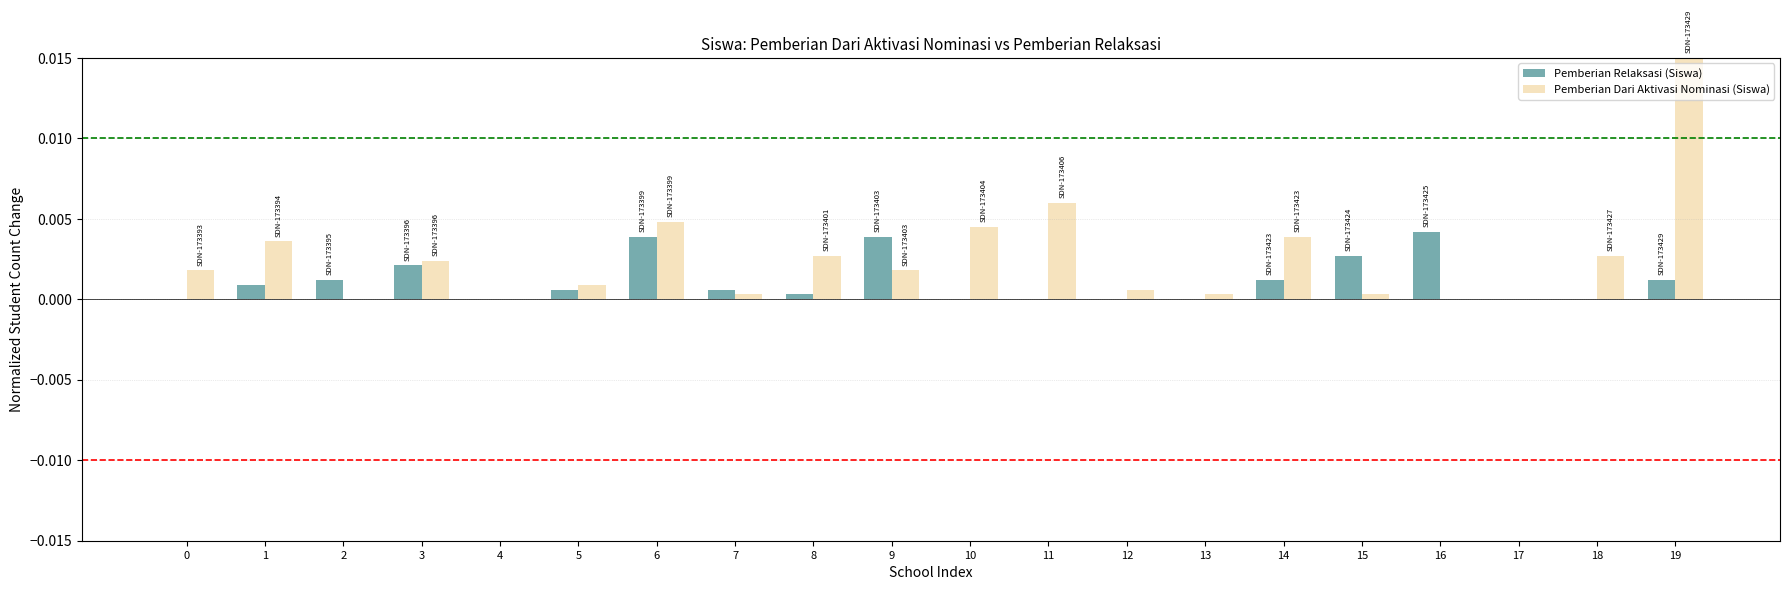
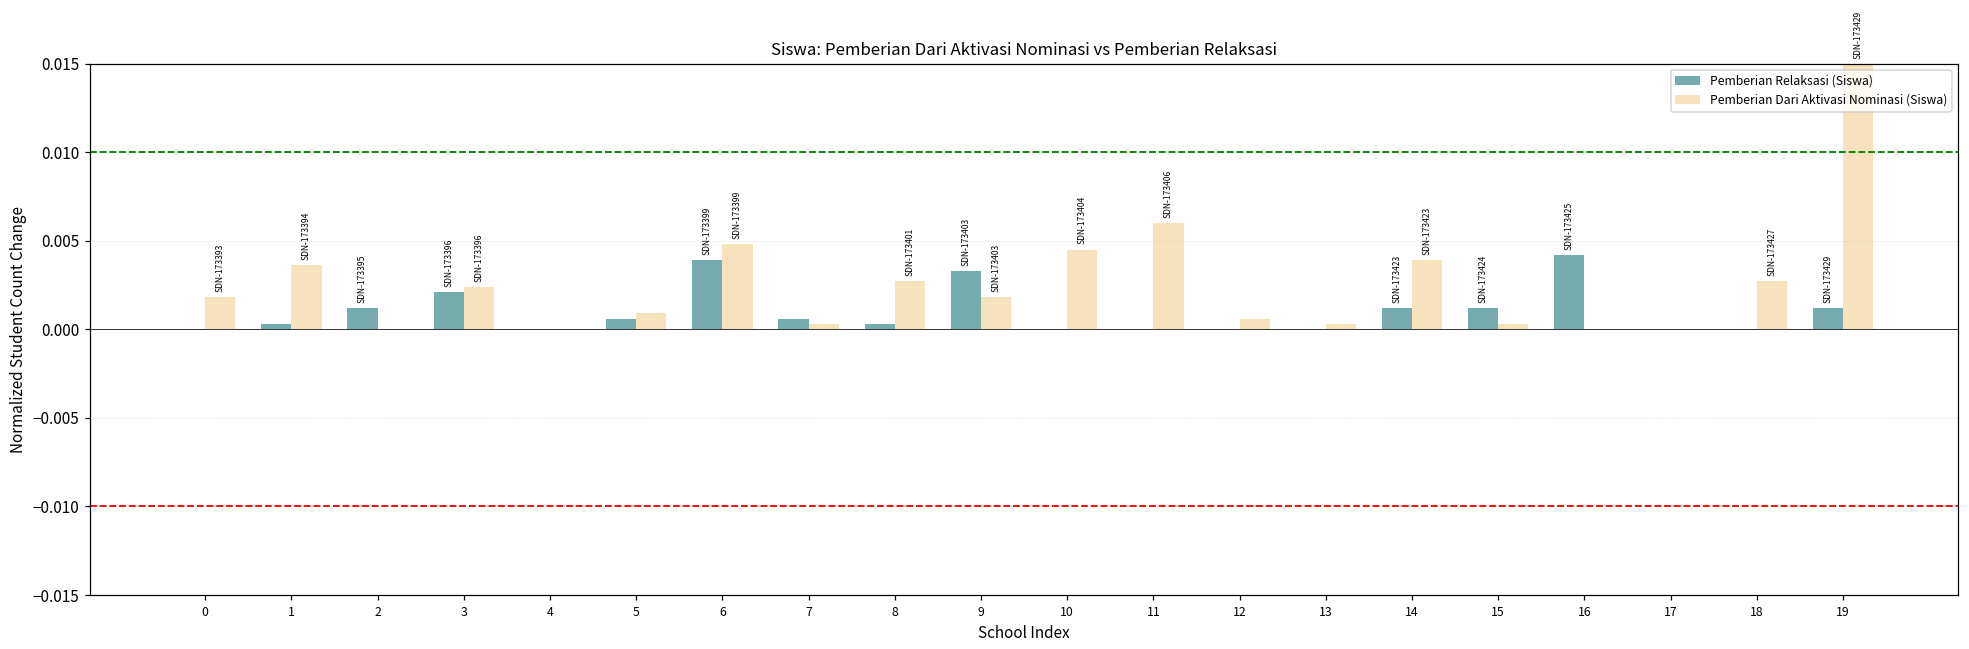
  {
    "Pemberian Relaksasi (Siswa)": {
      "0": 0.0000,
-     "1": 0.0009,
+     "1": 0.0003,
      "2": 0.0012,
      "3": 0.0021,
      "4": 0.0000,
      "5": 0.0006,
      "6": 0.0039,
      "7": 0.0006,
      "8": 0.0003,
-     "9": 0.0039,
+     "9": 0.0033,
      "10": 0.0000,
      "11": 0.0000,
      "12": 0.0000,
      "13": 0.0000,
      "14": 0.0012,
-     "15": 0.0027,
+     "15": 0.0012,
      "16": 0.0042,
      "17": 0.0000,
      "18": 0.0000,
      "19": 0.0012
    },
    "Pemberian Dari Aktivasi Nominasi (Siswa)": {
      "0": 0.0018,
      "1": 0.0036,
      "2": 0.0000,
      "3": 0.0024,
      "4": 0.0000,
      "5": 0.0009,
      "6": 0.0048,
      "7": 0.0003,
      "8": 0.0027,
      "9": 0.0018,
      "10": 0.0045,
      "11": 0.0060,
      "12": 0.0006,
      "13": 0.0003,
      "14": 0.0039,
      "15": 0.0003,
      "16": 0.0000,
      "17": 0.0000,
      "18": 0.0027,
      "19": 0.0150
    }
  }
